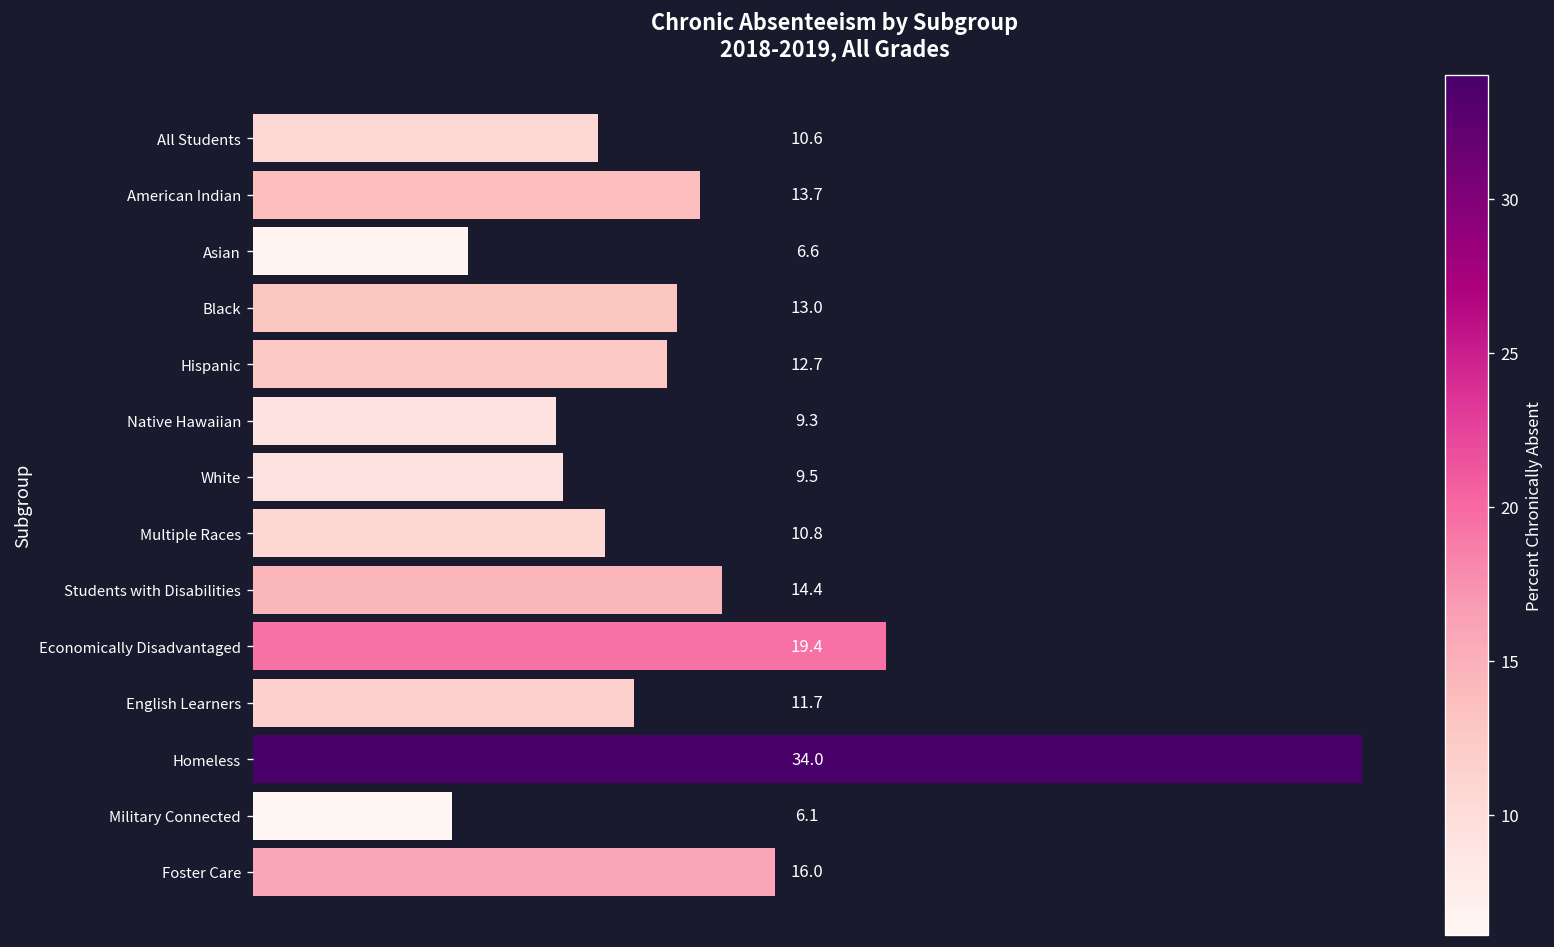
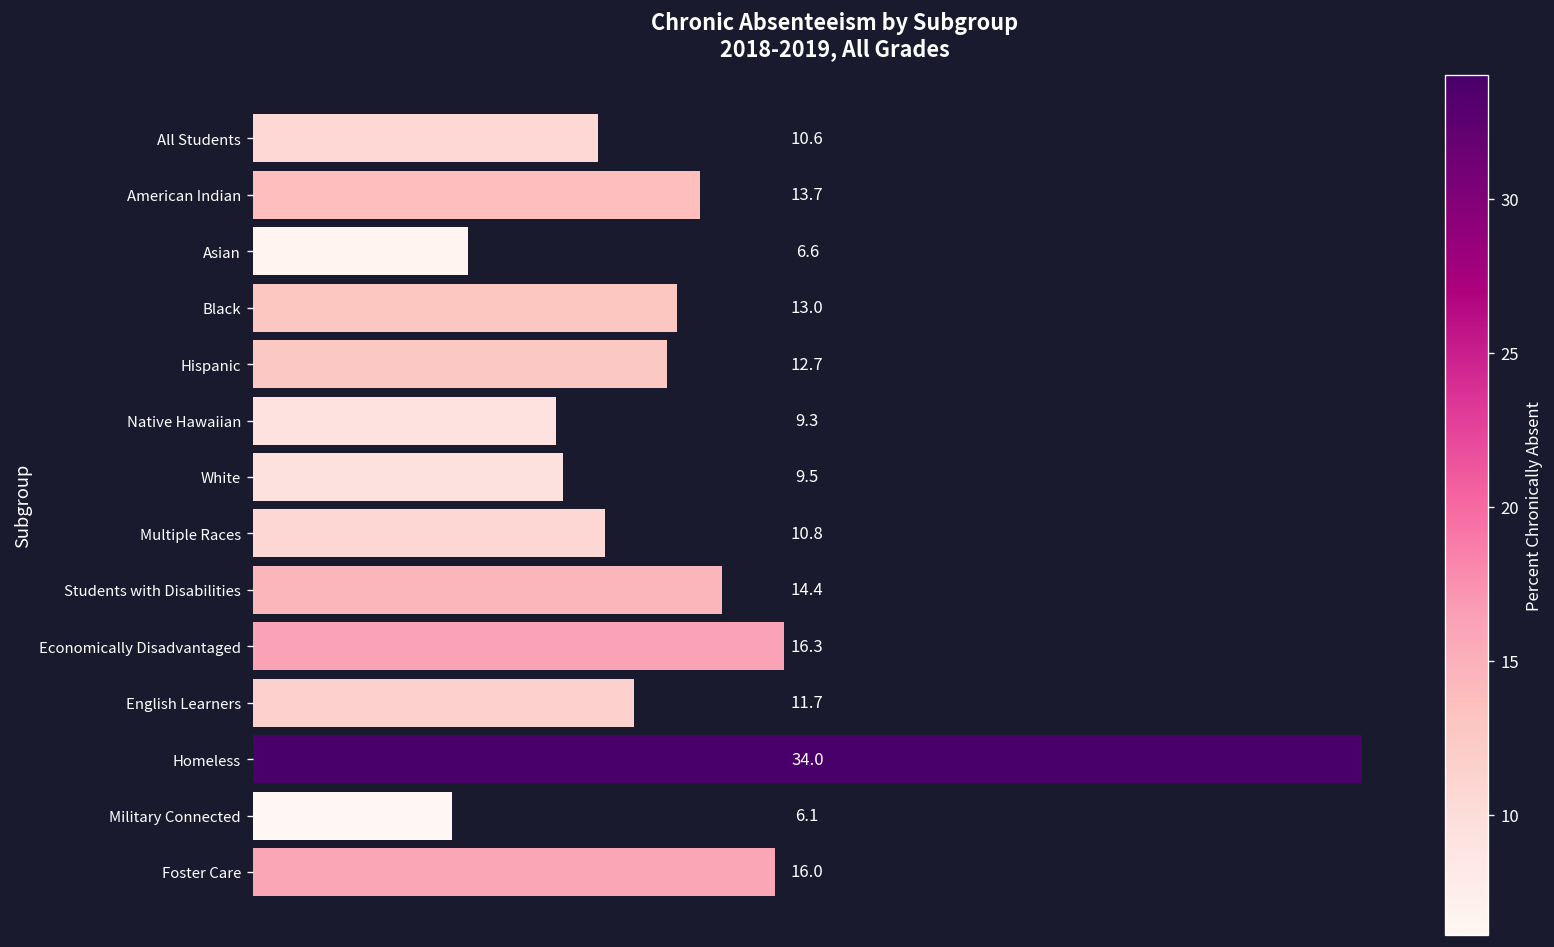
  {
-   "Economically Disadvantaged": 19.4,
+   "Economically Disadvantaged": 16.3,
    "Homeless": 34.0,
    "Foster Care": 16.0
  }
